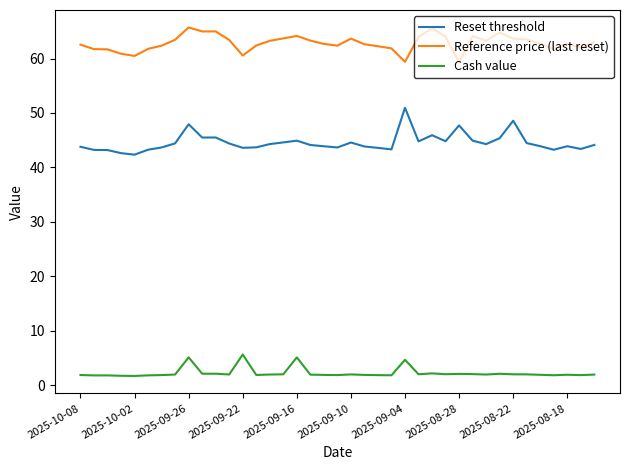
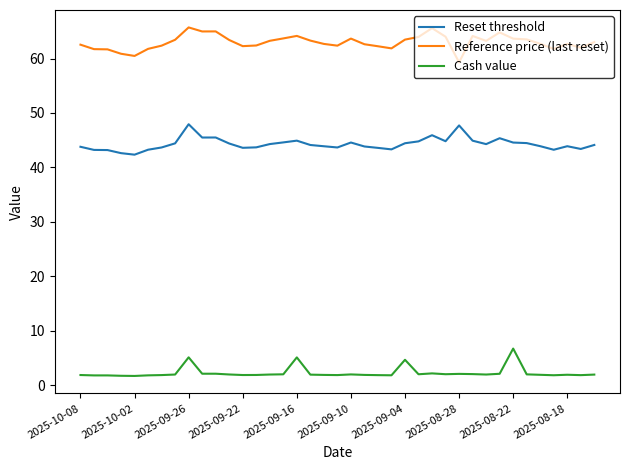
  {
    "Reset threshold": {
      "2025-10-08": 44,
      "2025-10-02": 42,
      "2025-09-26": 48,
      "2025-09-22": 44,
      "2025-09-16": 45,
      "2025-09-10": 45,
-     "2025-09-04": 51,
+     "2025-09-04": 44,
      "2025-08-28": 48,
-     "2025-08-22": 49,
+     "2025-08-22": 45,
      "2025-08-18": 44
    },
    "Reference price (last reset)": {
      "2025-10-08": 63,
      "2025-10-02": 60,
      "2025-09-26": 66,
-     "2025-09-22": 61,
+     "2025-09-22": 62,
      "2025-09-16": 64,
      "2025-09-10": 64,
-     "2025-09-04": 59
+     "2025-09-04": 63
    },
    "Cash value": {
      "2025-10-08": 2,
      "2025-10-02": 2,
      "2025-09-26": 5,
-     "2025-09-22": 6,
+     "2025-09-22": 2,
      "2025-09-16": 5,
      "2025-09-10": 2,
      "2025-09-04": 5,
      "2025-08-28": 2,
-     "2025-08-22": 2,
+     "2025-08-22": 7,
      "2025-08-18": 2
    }
  }
